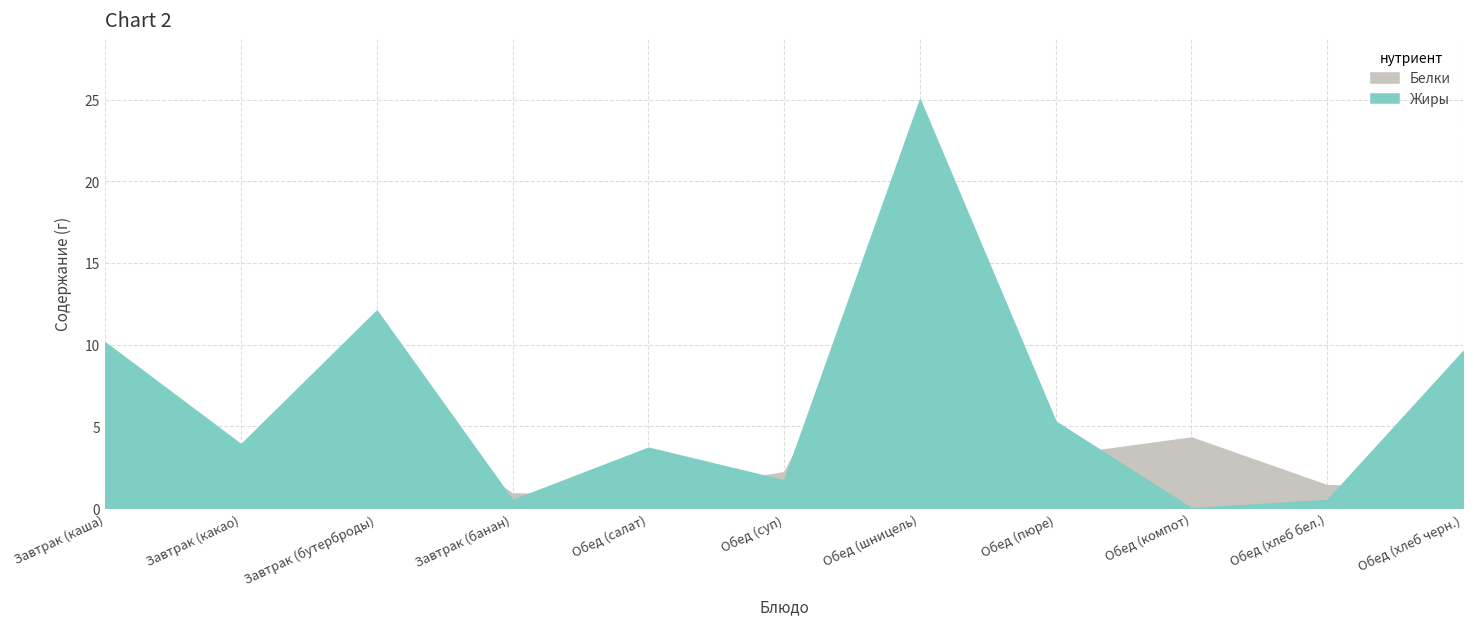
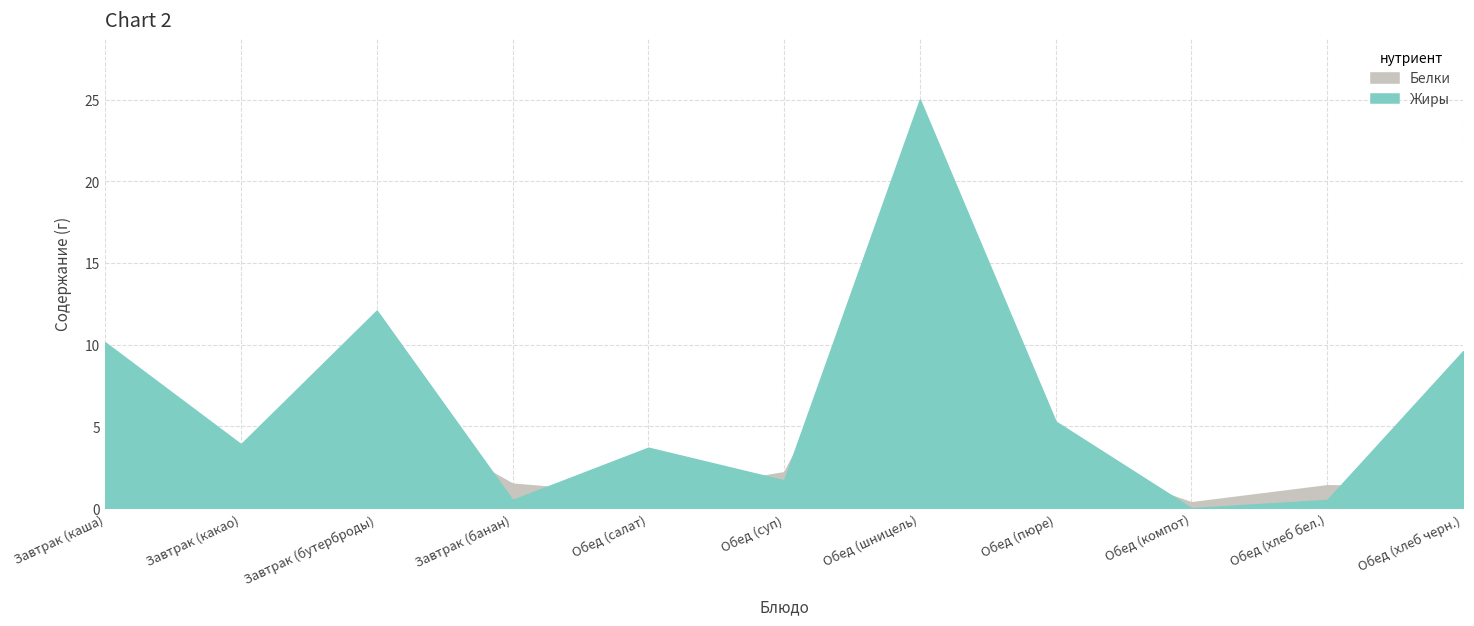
  {
    "Белки": {
      "Завтрак (каша)": 7.0,
      "Завтрак (бутерброды)": 6.1,
-     "Завтрак (банан)": 0.9,
+     "Завтрак (банан)": 1.5,
      "Обед (салат)": 0.8,
      "Обед (суп)": 2.2,
      "Обед (шницель)": 17.9,
      "Обед (пюре)": 3.2,
-     "Обед (компот)": 4.3,
+     "Обед (компот)": 0.4,
      "Обед (хлеб бел.)": 1.4,
      "Обед (хлеб черн.)": 1.3
    },
    "Жиры": {
      "Завтрак (каша)": 10.1,
      "Завтрак (бутерброды)": 12.1,
      "Завтрак (банан)": 0.5,
      "Обед (салат)": 3.7,
      "Обед (суп)": 1.7,
      "Обед (шницель)": 25.0,
      "Обед (пюре)": 5.3,
      "Обед (компот)": 0.0,
      "Обед (хлеб бел.)": 0.5,
      "Обед (хлеб черн.)": 9.6
    }
  }
